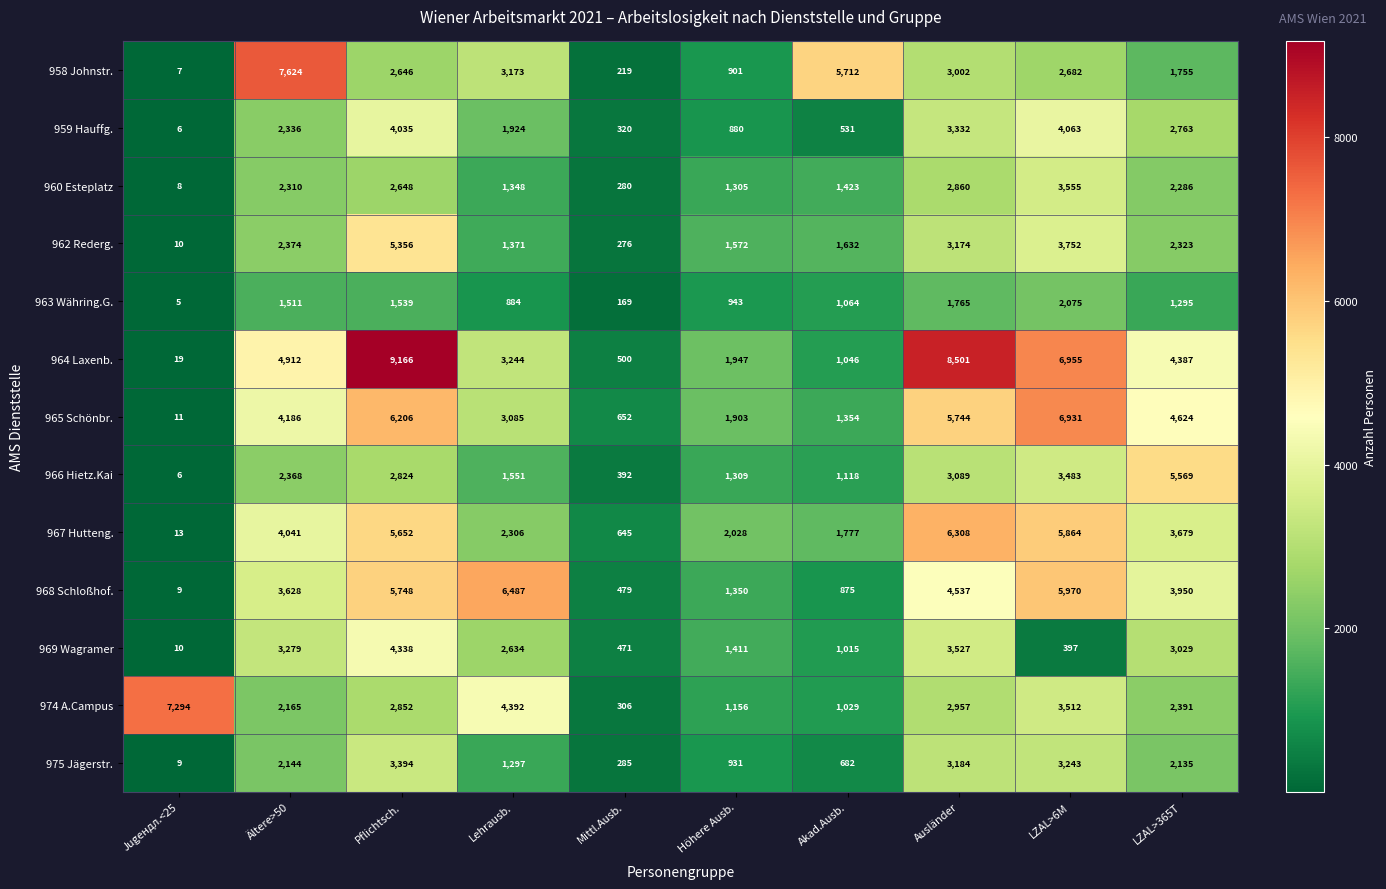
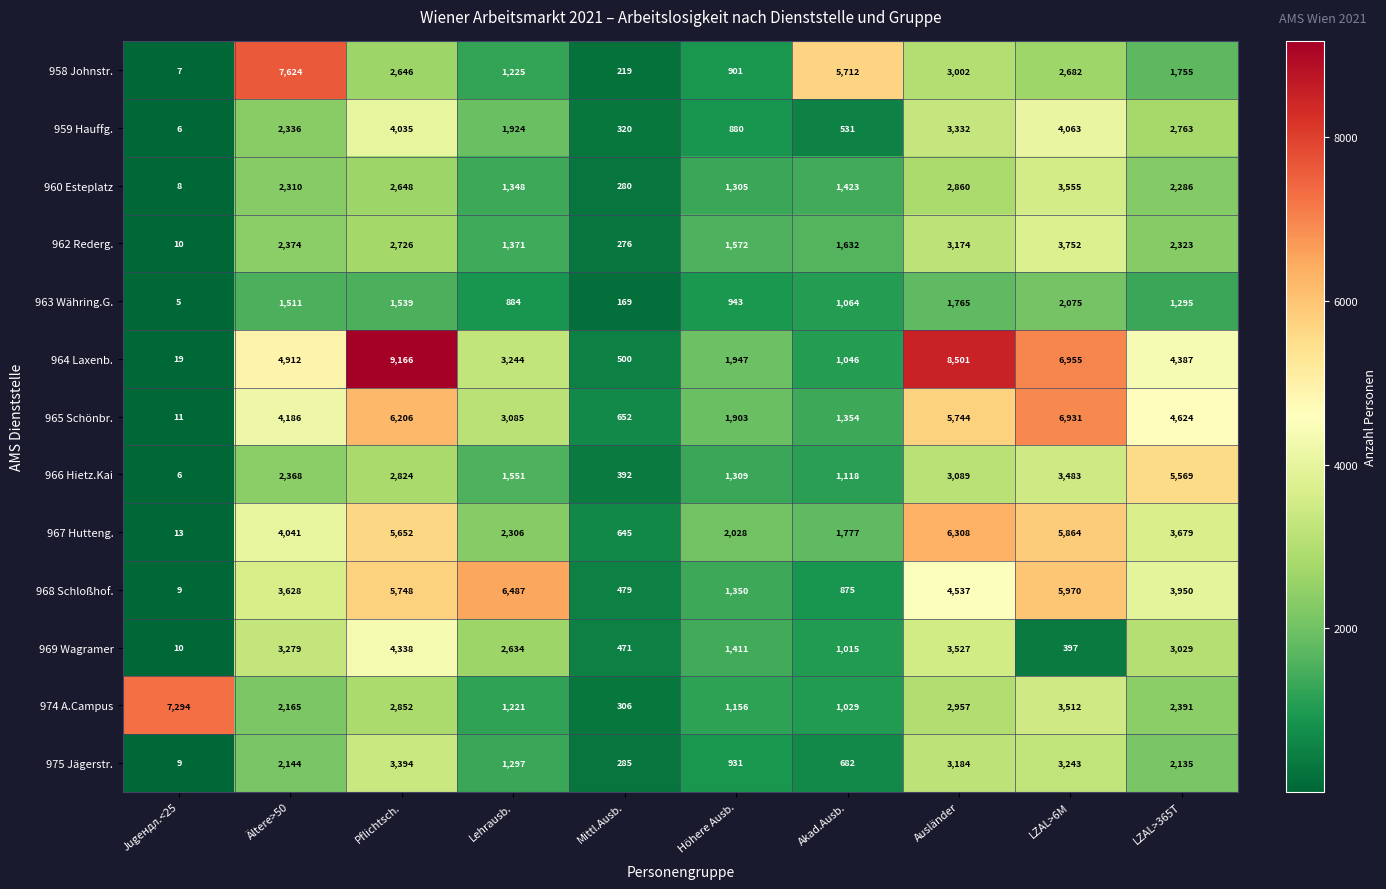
  {
    "958 Johnstr.": {
      "Jugeндл.<25": "7",
      "Ältere>50": "7,624",
      "Pflichtsch.": "2,646",
-     "Lehrausb.": "3,173",
+     "Lehrausb.": "1,225",
      "Mittl.Ausb.": "219",
      "Höhere Ausb.": "901",
      "Akad.Ausb.": "5,712",
      "Ausländer": "3,002",
      "LZAL>6M": "2,682",
      "LZAL>365T": "1,755"
    },
    "959 Hauffg.": {
      "Jugeндл.<25": "6",
      "Ältere>50": "2,336",
      "Pflichtsch.": "4,035",
      "Lehrausb.": "1,924",
      "Mittl.Ausb.": "320",
      "Höhere Ausb.": "880",
      "Akad.Ausb.": "531",
      "Ausländer": "3,332",
      "LZAL>6M": "4,063",
      "LZAL>365T": "2,763"
    },
    "960 Esteplatz": {
      "Jugeндл.<25": "8",
      "Ältere>50": "2,310",
      "Pflichtsch.": "2,648",
      "Lehrausb.": "1,348",
      "Mittl.Ausb.": "280",
      "Höhere Ausb.": "1,305",
      "Akad.Ausb.": "1,423",
      "Ausländer": "2,860",
      "LZAL>6M": "3,555",
      "LZAL>365T": "2,286"
    },
    "962 Rederg.": {
      "Jugeндл.<25": "10",
      "Ältere>50": "2,374",
-     "Pflichtsch.": "5,356",
+     "Pflichtsch.": "2,726",
      "Lehrausb.": "1,371",
      "Mittl.Ausb.": "276",
      "Höhere Ausb.": "1,572",
      "Akad.Ausb.": "1,632",
      "Ausländer": "3,174",
      "LZAL>6M": "3,752",
      "LZAL>365T": "2,323"
    },
    "963 Währing.G.": {
      "Jugeндл.<25": "5",
      "Ältere>50": "1,511",
      "Pflichtsch.": "1,539",
      "Lehrausb.": "884",
      "Mittl.Ausb.": "169",
      "Höhere Ausb.": "943",
      "Akad.Ausb.": "1,064",
      "Ausländer": "1,765",
      "LZAL>6M": "2,075",
      "LZAL>365T": "1,295"
    },
    "964 Laxenb.": {
      "Jugeндл.<25": "19",
      "Ältere>50": "4,912",
      "Pflichtsch.": "9,166",
      "Lehrausb.": "3,244",
      "Mittl.Ausb.": "500",
      "Höhere Ausb.": "1,947",
      "Akad.Ausb.": "1,046",
      "Ausländer": "8,501",
      "LZAL>6M": "6,955",
      "LZAL>365T": "4,387"
    },
    "965 Schönbr.": {
      "Jugeндл.<25": "11",
      "Ältere>50": "4,186",
      "Pflichtsch.": "6,206",
      "Lehrausb.": "3,085",
      "Mittl.Ausb.": "652",
      "Höhere Ausb.": "1,903",
      "Akad.Ausb.": "1,354",
      "Ausländer": "5,744",
      "LZAL>6M": "6,931",
      "LZAL>365T": "4,624"
    },
    "966 Hietz.Kai": {
      "Jugeндл.<25": "6",
      "Ältere>50": "2,368",
      "Pflichtsch.": "2,824",
      "Lehrausb.": "1,551",
      "Mittl.Ausb.": "392",
      "Höhere Ausb.": "1,309",
      "Akad.Ausb.": "1,118",
      "Ausländer": "3,089",
      "LZAL>6M": "3,483",
      "LZAL>365T": "5,569"
    },
    "967 Hutteng.": {
      "Jugeндл.<25": "13",
      "Ältere>50": "4,041",
      "Pflichtsch.": "5,652",
      "Lehrausb.": "2,306",
      "Mittl.Ausb.": "645",
      "Höhere Ausb.": "2,028",
      "Akad.Ausb.": "1,777",
      "Ausländer": "6,308",
      "LZAL>6M": "5,864",
      "LZAL>365T": "3,679"
    },
    "968 Schloßhof.": {
      "Jugeндл.<25": "9",
      "Ältere>50": "3,628",
      "Pflichtsch.": "5,748",
      "Lehrausb.": "6,487",
      "Mittl.Ausb.": "479",
      "Höhere Ausb.": "1,350",
      "Akad.Ausb.": "875",
      "Ausländer": "4,537",
      "LZAL>6M": "5,970",
      "LZAL>365T": "3,950"
    },
    "969 Wagramer": {
      "Jugeндл.<25": "10",
      "Ältere>50": "3,279",
      "Pflichtsch.": "4,338",
      "Lehrausb.": "2,634",
      "Mittl.Ausb.": "471",
      "Höhere Ausb.": "1,411",
      "Akad.Ausb.": "1,015",
      "Ausländer": "3,527",
      "LZAL>6M": "397",
      "LZAL>365T": "3,029"
    },
    "974 A.Campus": {
      "Jugeндл.<25": "7,294",
      "Ältere>50": "2,165",
      "Pflichtsch.": "2,852",
-     "Lehrausb.": "4,392",
+     "Lehrausb.": "1,221",
      "Mittl.Ausb.": "306",
      "Höhere Ausb.": "1,156",
      "Akad.Ausb.": "1,029",
      "Ausländer": "2,957",
      "LZAL>6M": "3,512",
      "LZAL>365T": "2,391"
    },
    "975 Jägerstr.": {
      "Jugeндл.<25": "9",
      "Ältere>50": "2,144",
      "Pflichtsch.": "3,394",
      "Lehrausb.": "1,297",
      "Mittl.Ausb.": "285",
      "Höhere Ausb.": "931",
      "Akad.Ausb.": "682",
      "Ausländer": "3,184",
      "LZAL>6M": "3,243",
      "LZAL>365T": "2,135"
    }
  }
